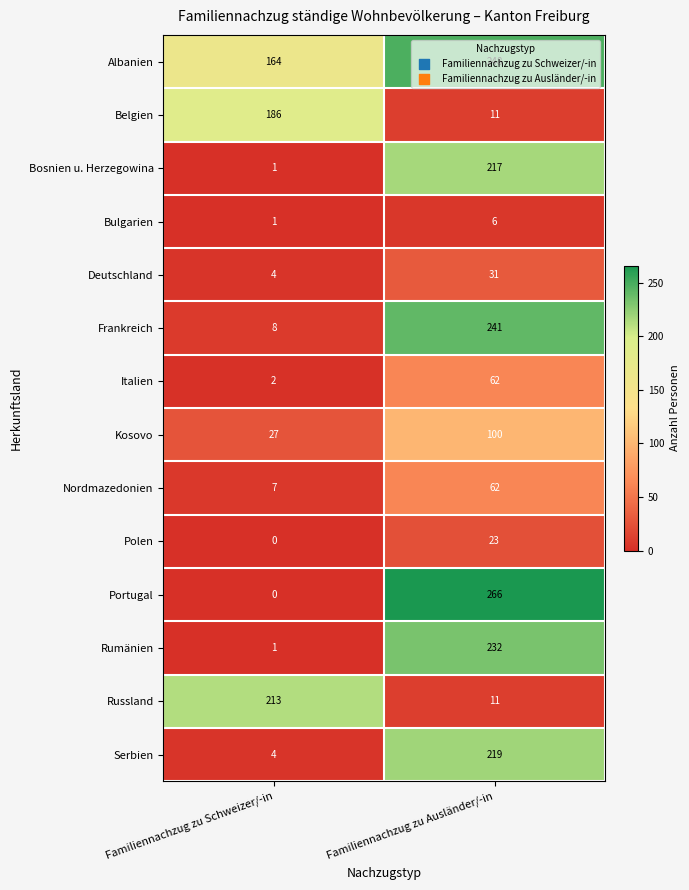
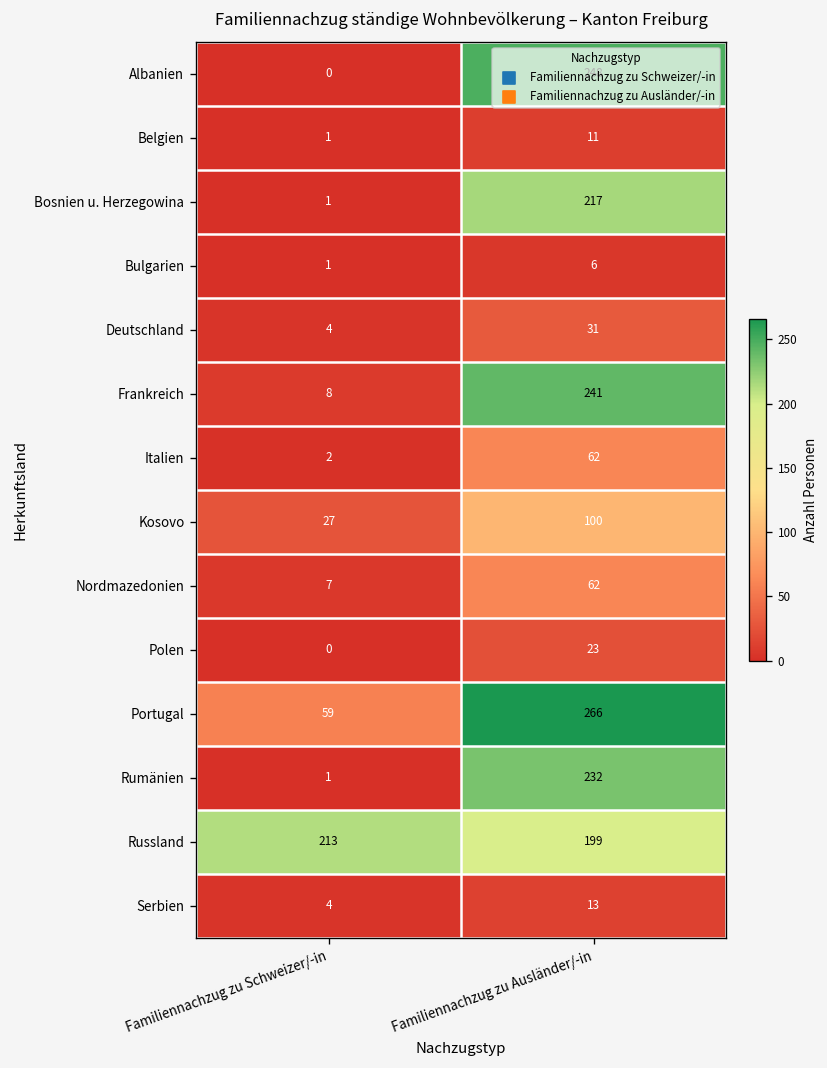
  {
    "Albanien": {
-     "Familiennachzug zu Schweizer/-in": 164
+     "Familiennachzug zu Schweizer/-in": 0
    },
    "Belgien": {
-     "Familiennachzug zu Schweizer/-in": 186,
+     "Familiennachzug zu Schweizer/-in": 1,
      "Familiennachzug zu Ausländer/-in": 11
    },
    "Bosnien u. Herzegowina": {
      "Familiennachzug zu Schweizer/-in": 1,
      "Familiennachzug zu Ausländer/-in": 217
    },
    "Bulgarien": {
      "Familiennachzug zu Schweizer/-in": 1,
      "Familiennachzug zu Ausländer/-in": 6
    },
    "Deutschland": {
      "Familiennachzug zu Schweizer/-in": 4,
      "Familiennachzug zu Ausländer/-in": 31
    },
    "Frankreich": {
      "Familiennachzug zu Schweizer/-in": 8,
      "Familiennachzug zu Ausländer/-in": 241
    },
    "Italien": {
      "Familiennachzug zu Schweizer/-in": 2,
      "Familiennachzug zu Ausländer/-in": 62
    },
    "Kosovo": {
      "Familiennachzug zu Schweizer/-in": 27,
      "Familiennachzug zu Ausländer/-in": 100
    },
    "Nordmazedonien": {
      "Familiennachzug zu Schweizer/-in": 7,
      "Familiennachzug zu Ausländer/-in": 62
    },
    "Polen": {
      "Familiennachzug zu Schweizer/-in": 0,
      "Familiennachzug zu Ausländer/-in": 23
    },
    "Portugal": {
-     "Familiennachzug zu Schweizer/-in": 0,
+     "Familiennachzug zu Schweizer/-in": 59,
      "Familiennachzug zu Ausländer/-in": 266
    },
    "Rumänien": {
      "Familiennachzug zu Schweizer/-in": 1,
      "Familiennachzug zu Ausländer/-in": 232
    },
    "Russland": {
      "Familiennachzug zu Schweizer/-in": 213,
-     "Familiennachzug zu Ausländer/-in": 11
+     "Familiennachzug zu Ausländer/-in": 199
    },
    "Serbien": {
      "Familiennachzug zu Schweizer/-in": 4,
-     "Familiennachzug zu Ausländer/-in": 219
+     "Familiennachzug zu Ausländer/-in": 13
    }
  }
